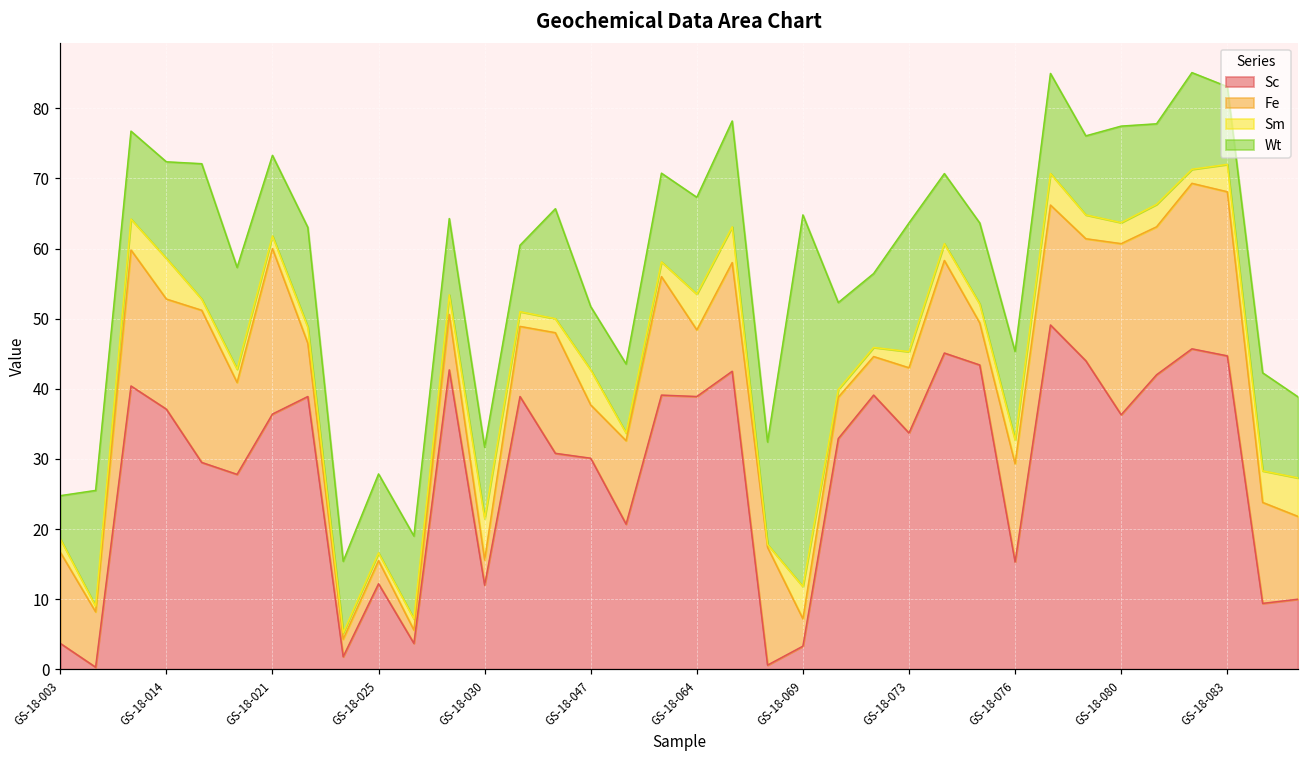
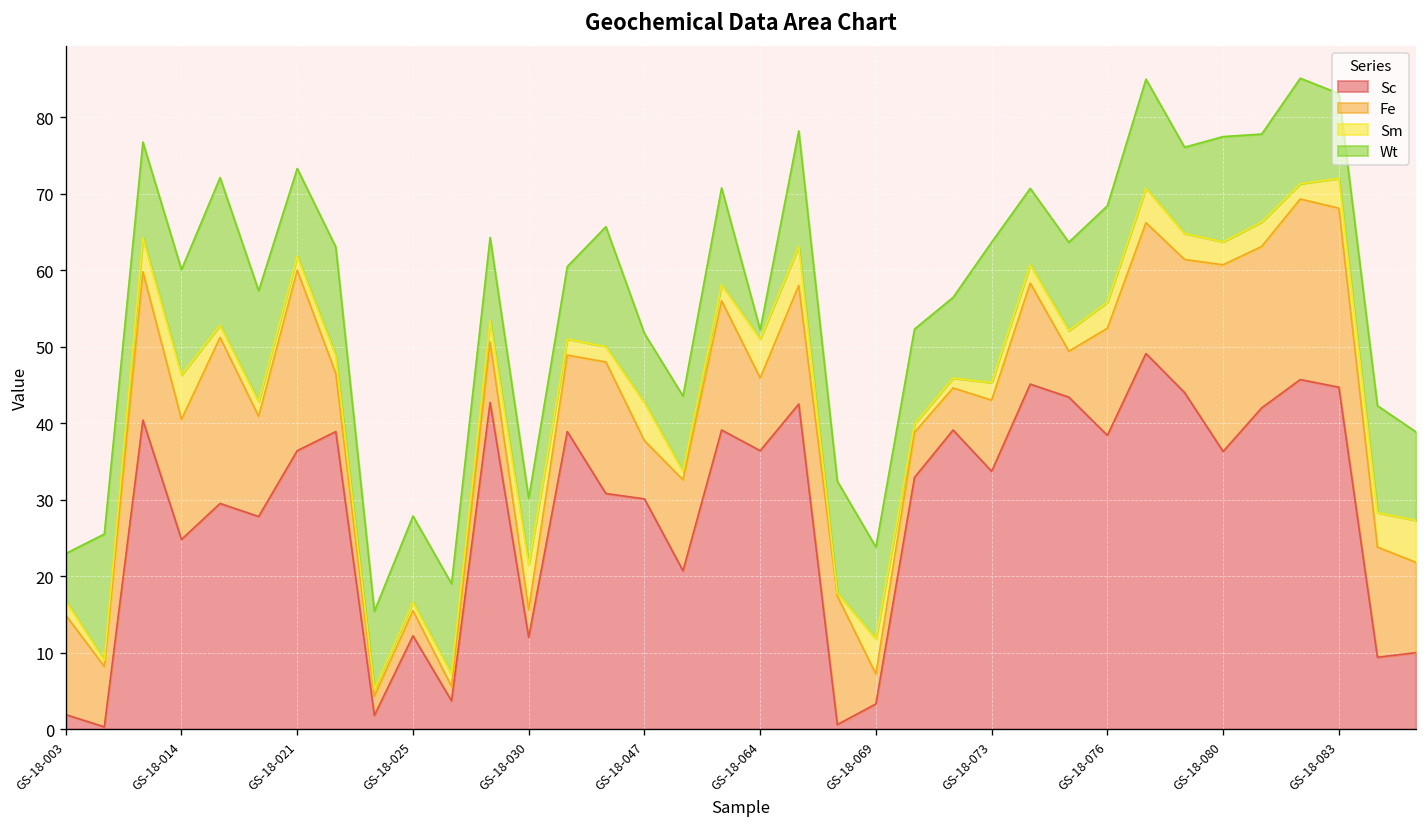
  {
    "Sc": {
-     "GS-18-003": 4,
-     "GS-18-014": 37,
+     "GS-18-003": 2,
+     "GS-18-014": 25,
      "GS-18-021": 36,
      "GS-18-025": 12,
      "GS-18-030": 12,
      "GS-18-047": 30,
-     "GS-18-064": 39,
+     "GS-18-064": 36,
      "GS-18-069": 3,
      "GS-18-073": 34,
-     "GS-18-076": 15,
+     "GS-18-076": 38,
      "GS-18-080": 36,
      "GS-18-083": 45
    },
    "Wt": {
      "GS-18-003": 6,
      "GS-18-014": 14,
      "GS-18-021": 11,
      "GS-18-025": 11,
-     "GS-18-030": 10,
+     "GS-18-030": 9,
      "GS-18-047": 9,
-     "GS-18-064": 14,
-     "GS-18-069": 53,
+     "GS-18-064": 1,
+     "GS-18-069": 12,
      "GS-18-073": 18,
      "GS-18-076": 13,
      "GS-18-080": 14
    }
  }
